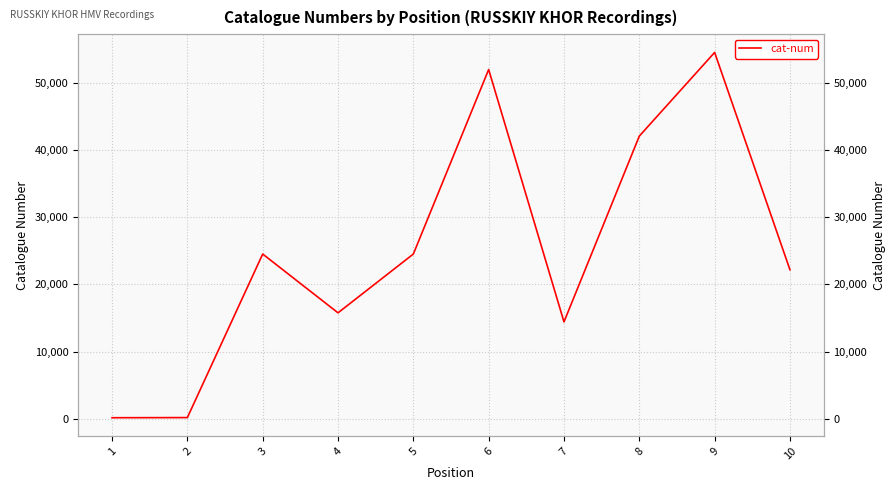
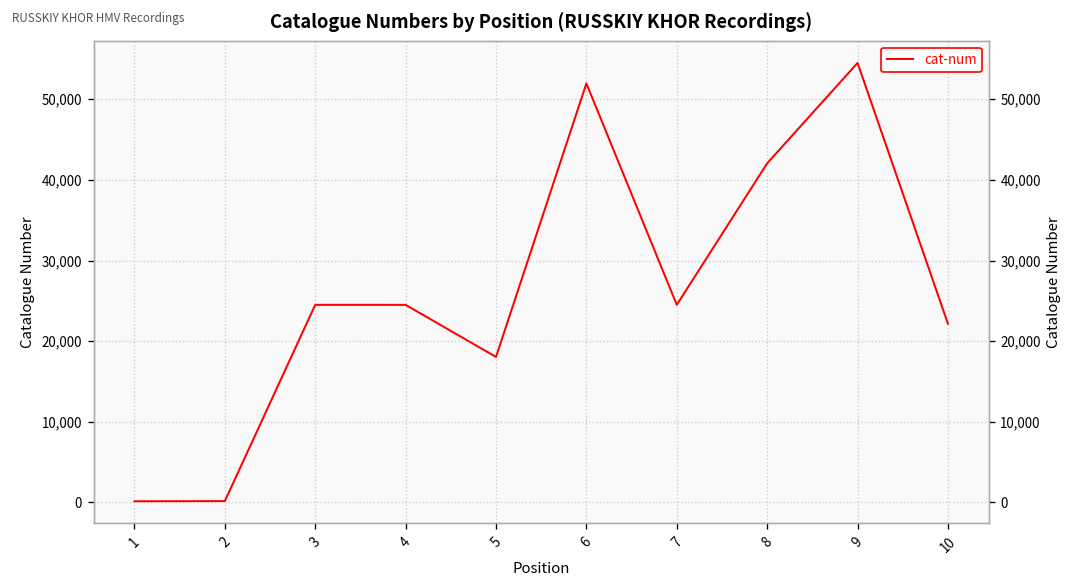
  {
    "1": "0",
    "2": "0",
    "3": "25,000",
-   "4": "16,000",
-   "5": "25,000",
+   "4": "25,000",
+   "5": "18,000",
    "6": "52,000",
-   "7": "14,000",
+   "7": "25,000",
    "8": "42,000",
    "9": "55,000",
    "10": "22,000"
  }
